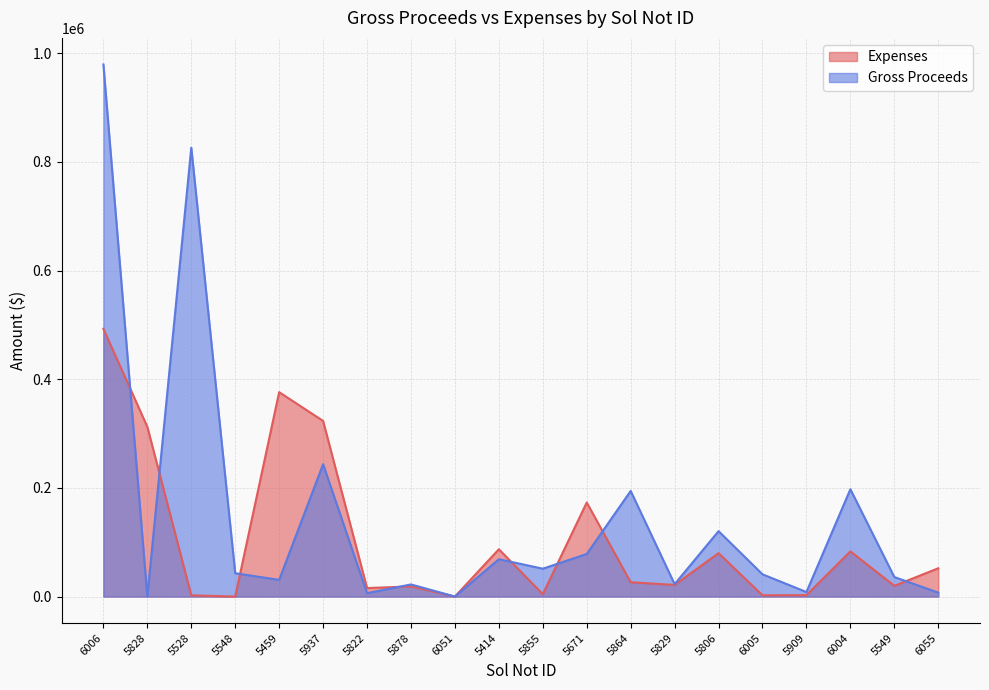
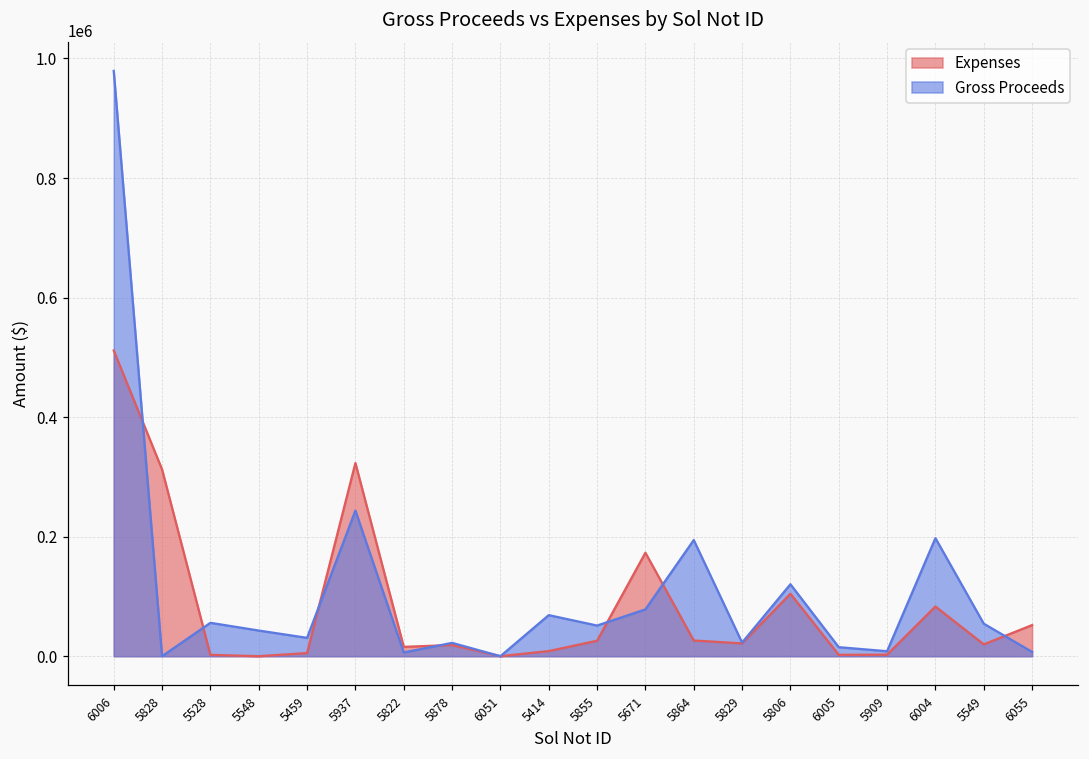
  {
    "Expenses": {
-     "6006": 490000,
+     "6006": 510000,
      "5828": 310000,
      "5528": 0,
      "5548": 0,
-     "5459": 380000,
+     "5459": 10000,
      "5937": 320000,
      "5822": 20000,
-     "5414": 90000,
-     "5855": 0,
+     "5414": 10000,
+     "5855": 30000,
      "5671": 170000,
      "5864": 30000,
-     "5806": 80000,
+     "5806": 100000,
      "6005": 0,
      "5909": 0,
      "6004": 80000,
      "5549": 20000,
      "6055": 50000
    },
    "Gross Proceeds": {
      "6006": 980000,
      "5828": 0,
-     "5528": 830000,
+     "5528": 60000,
      "5548": 40000,
      "5459": 30000,
      "5937": 240000,
      "5822": 10000,
      "5414": 70000,
      "5855": 50000,
      "5671": 80000,
      "5864": 190000,
      "5806": 120000,
-     "6005": 40000,
+     "6005": 20000,
      "5909": 10000,
      "6004": 200000,
-     "5549": 40000,
+     "5549": 50000,
      "6055": 10000
    }
  }
